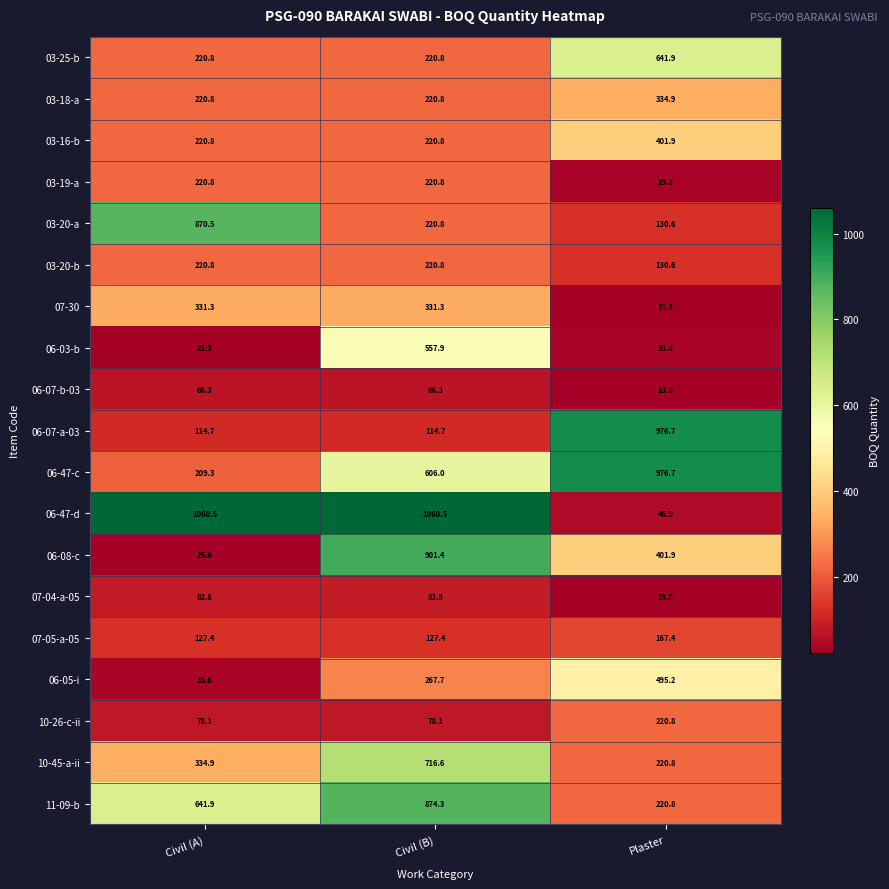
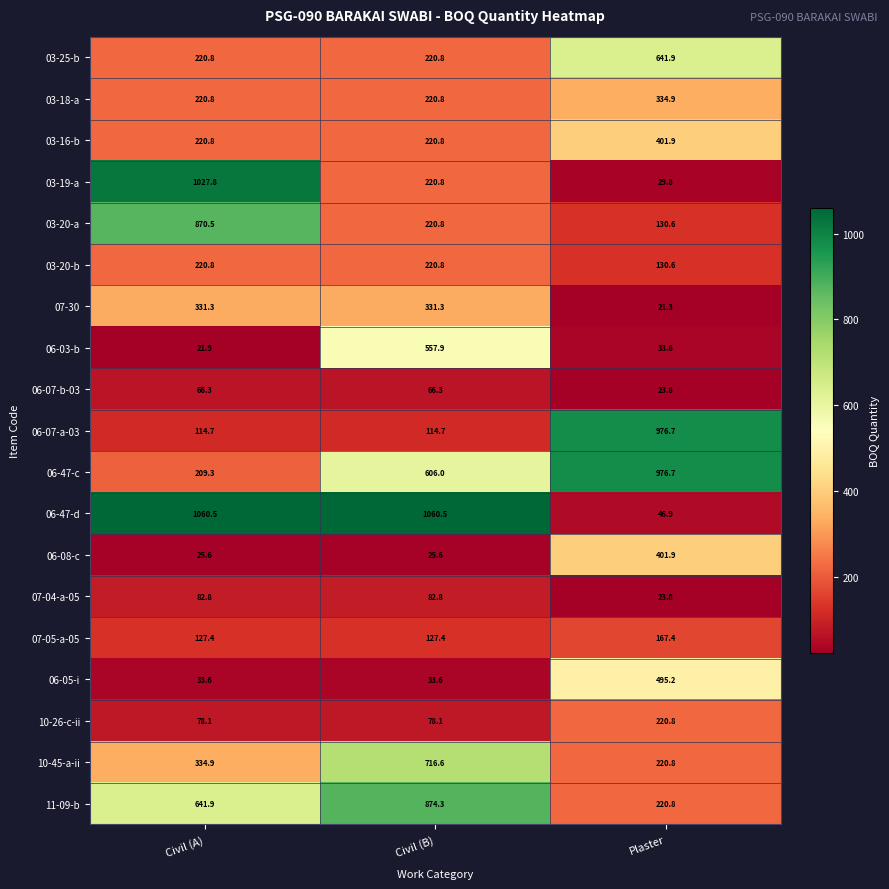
  {
    "03-25-b": {
      "Civil (A)": 220.8,
      "Civil (B)": 220.8,
      "Plaster": 641.9
    },
    "03-18-a": {
      "Civil (A)": 220.8,
      "Civil (B)": 220.8,
      "Plaster": 334.9
    },
    "03-16-b": {
      "Civil (A)": 220.8,
      "Civil (B)": 220.8,
      "Plaster": 401.9
    },
    "03-19-a": {
-     "Civil (A)": 220.8,
+     "Civil (A)": 1027.8,
      "Civil (B)": 220.8,
      "Plaster": 29.8
    },
    "03-20-a": {
      "Civil (A)": 870.5,
      "Civil (B)": 220.8,
      "Plaster": 130.6
    },
    "03-20-b": {
      "Civil (A)": 220.8,
      "Civil (B)": 220.8,
      "Plaster": 130.6
    },
    "07-30": {
      "Civil (A)": 331.3,
      "Civil (B)": 331.3,
      "Plaster": 21.3
    },
    "06-03-b": {
      "Civil (A)": 21.9,
      "Civil (B)": 557.9,
      "Plaster": 33.6
    },
    "06-07-b-03": {
      "Civil (A)": 66.3,
      "Civil (B)": 66.3,
      "Plaster": 23.8
    },
    "06-07-a-03": {
      "Civil (A)": 114.7,
      "Civil (B)": 114.7,
      "Plaster": 976.7
    },
    "06-47-c": {
      "Civil (A)": 209.3,
      "Civil (B)": 606.0,
      "Plaster": 976.7
    },
    "06-47-d": {
      "Civil (A)": 1060.5,
      "Civil (B)": 1060.5,
      "Plaster": 46.9
    },
    "06-08-c": {
      "Civil (A)": 25.6,
-     "Civil (B)": 901.4,
+     "Civil (B)": 25.6,
      "Plaster": 401.9
    },
    "07-04-a-05": {
      "Civil (A)": 82.8,
      "Civil (B)": 82.8,
      "Plaster": 23.8
    },
    "07-05-a-05": {
      "Civil (A)": 127.4,
      "Civil (B)": 127.4,
      "Plaster": 167.4
    },
    "06-05-i": {
      "Civil (A)": 33.6,
-     "Civil (B)": 267.7,
+     "Civil (B)": 33.6,
      "Plaster": 495.2
    },
    "10-26-c-ii": {
      "Civil (A)": 78.1,
      "Civil (B)": 78.1,
      "Plaster": 220.8
    },
    "10-45-a-ii": {
      "Civil (A)": 334.9,
      "Civil (B)": 716.6,
      "Plaster": 220.8
    },
    "11-09-b": {
      "Civil (A)": 641.9,
      "Civil (B)": 874.3,
      "Plaster": 220.8
    }
  }
